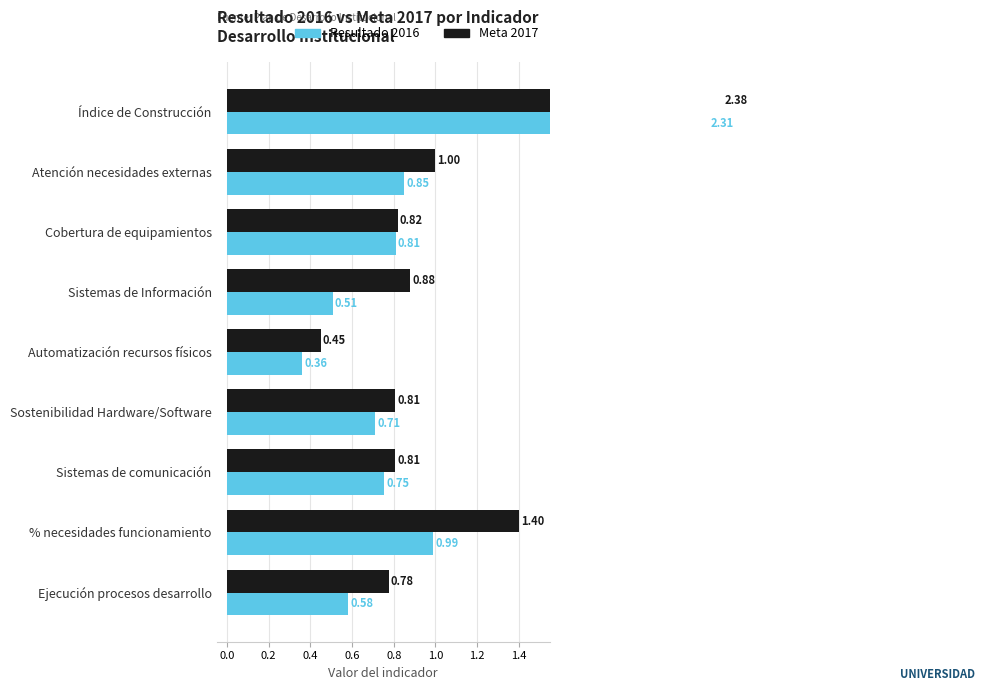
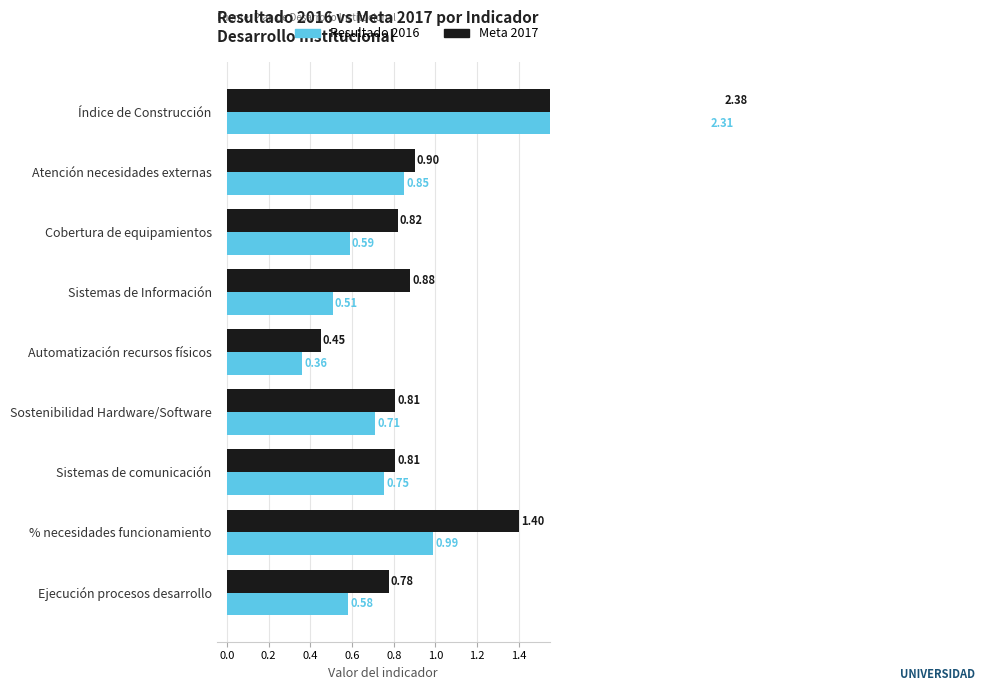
  {
    "Resultado 2016": {
      "Atención necesidades externas": 0.85,
-     "Cobertura de equipamientos": 0.81,
+     "Cobertura de equipamientos": 0.59,
      "Sistemas de Información": 0.51,
      "Automatización recursos físicos": 0.36,
      "Sostenibilidad Hardware/Software": 0.71,
      "Sistemas de comunicación": 0.75,
      "% necesidades funcionamiento": 0.99,
      "Ejecución procesos desarrollo": 0.58
    },
    "Meta 2017": {
-     "Atención necesidades externas": 1.00,
+     "Atención necesidades externas": 0.90,
      "Cobertura de equipamientos": 0.82,
      "Sistemas de Información": 0.88,
      "Automatización recursos físicos": 0.45,
      "Sostenibilidad Hardware/Software": 0.81,
      "Sistemas de comunicación": 0.81,
      "% necesidades funcionamiento": 1.40,
      "Ejecución procesos desarrollo": 0.78
    }
  }
